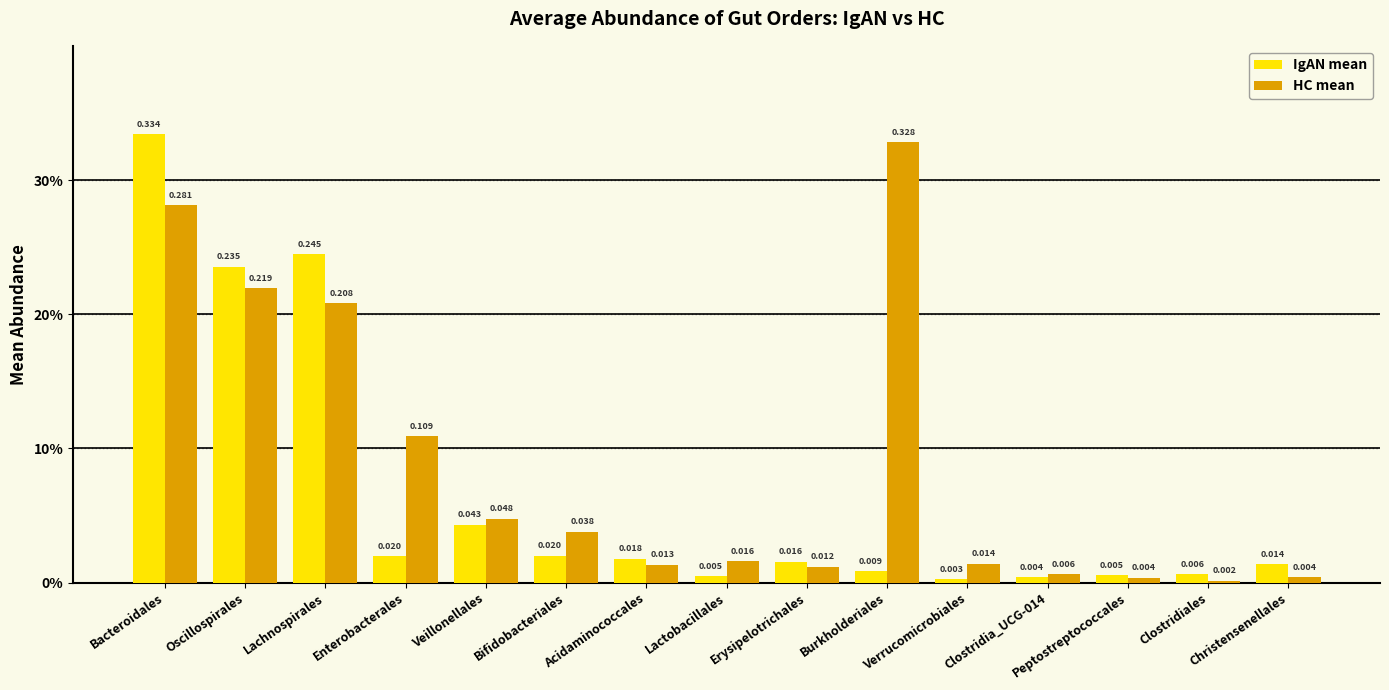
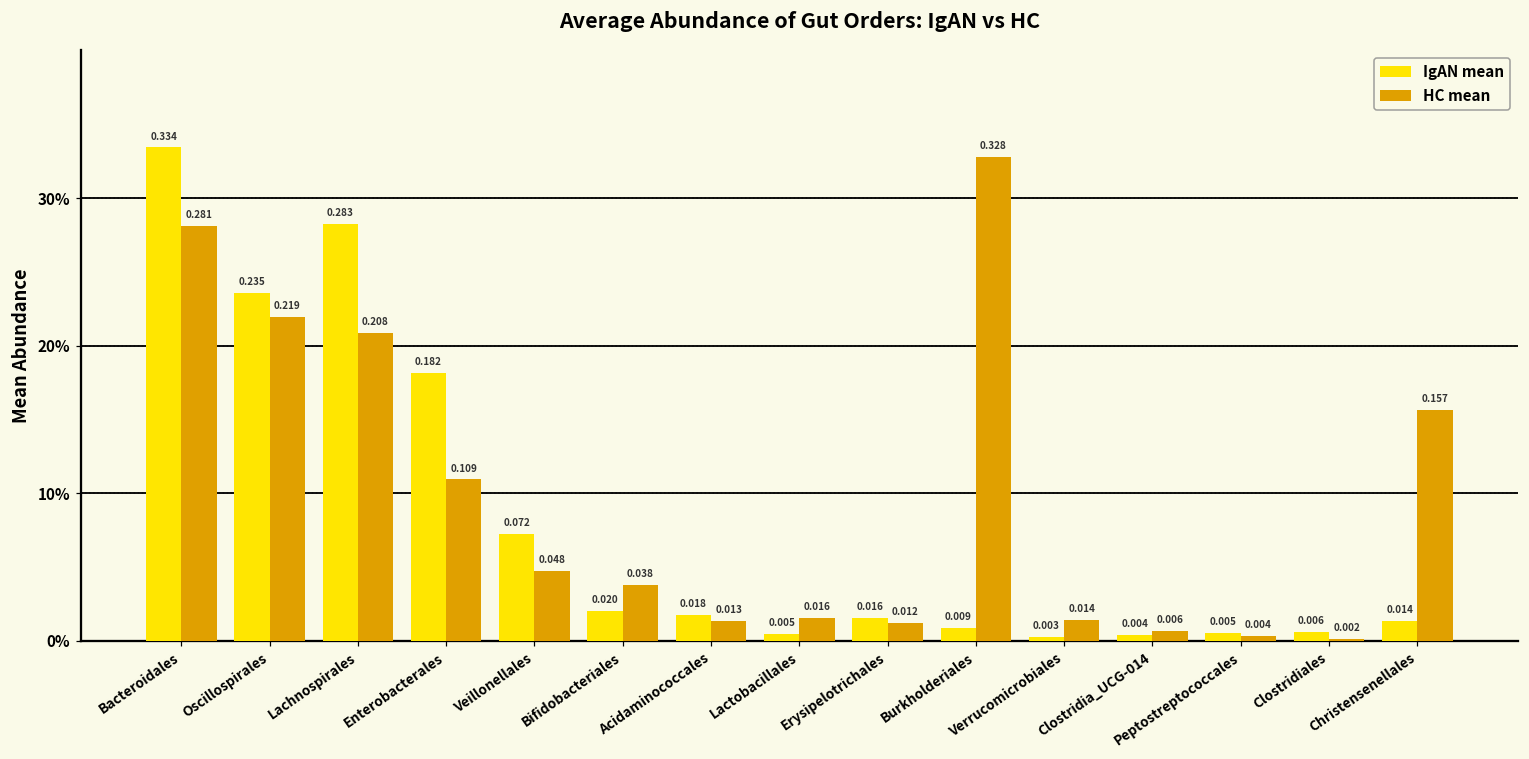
  {
    "IgAN mean": {
      "Bacteroidales": 0.334,
      "Oscillospirales": 0.235,
-     "Lachnospirales": 0.245,
-     "Enterobacterales": 0.020,
-     "Veillonellales": 0.043,
+     "Lachnospirales": 0.283,
+     "Enterobacterales": 0.182,
+     "Veillonellales": 0.072,
      "Bifidobacteriales": 0.020,
      "Acidaminococcales": 0.018,
      "Lactobacillales": 0.005,
      "Erysipelotrichales": 0.016,
      "Burkholderiales": 0.009,
      "Verrucomicrobiales": 0.003,
      "Clostridia_UCG-014": 0.004,
      "Peptostreptococcales": 0.005,
      "Clostridiales": 0.006,
      "Christensenellales": 0.014
    },
    "HC mean": {
      "Bacteroidales": 0.281,
      "Oscillospirales": 0.219,
      "Lachnospirales": 0.208,
      "Enterobacterales": 0.109,
      "Veillonellales": 0.048,
      "Bifidobacteriales": 0.038,
      "Acidaminococcales": 0.013,
      "Lactobacillales": 0.016,
      "Erysipelotrichales": 0.012,
      "Burkholderiales": 0.328,
      "Verrucomicrobiales": 0.014,
      "Clostridia_UCG-014": 0.006,
      "Peptostreptococcales": 0.004,
      "Clostridiales": 0.002,
-     "Christensenellales": 0.004
+     "Christensenellales": 0.157
    }
  }
